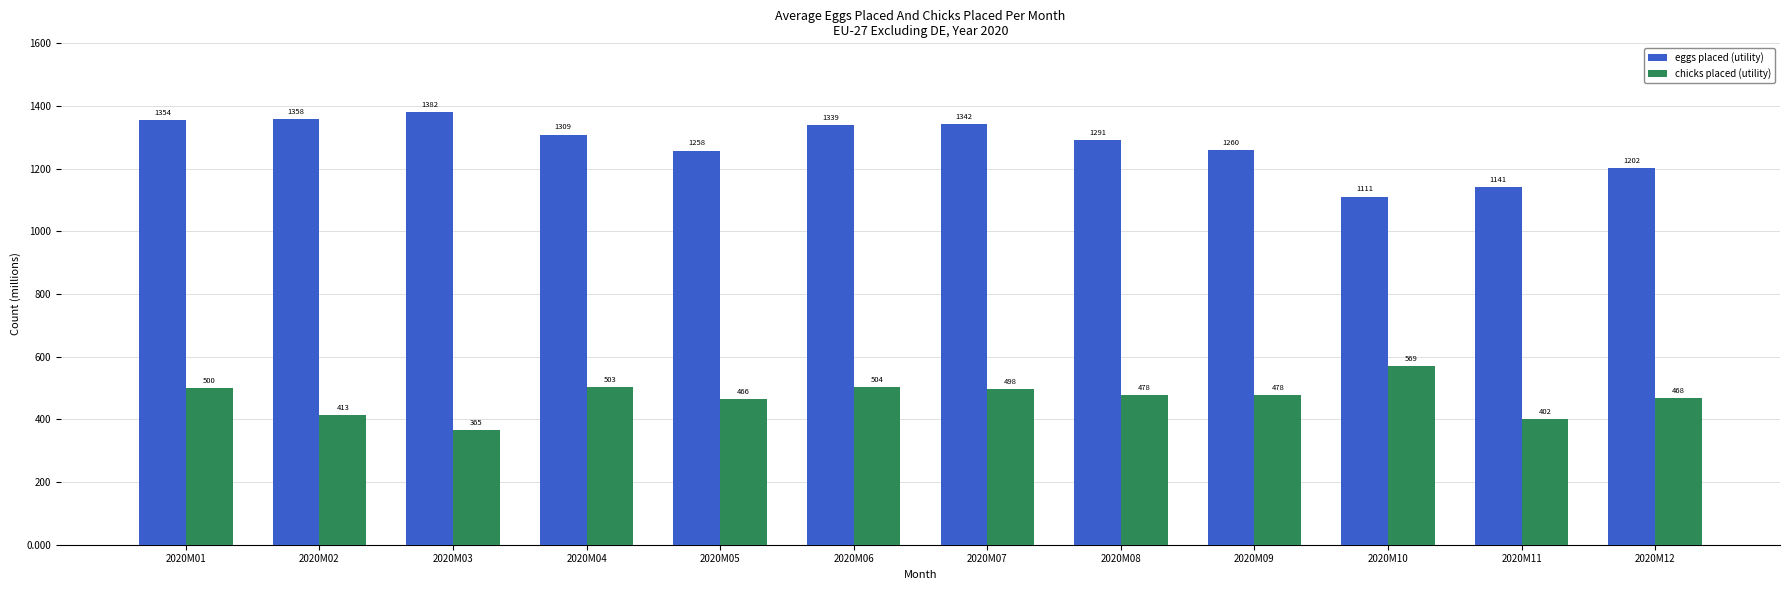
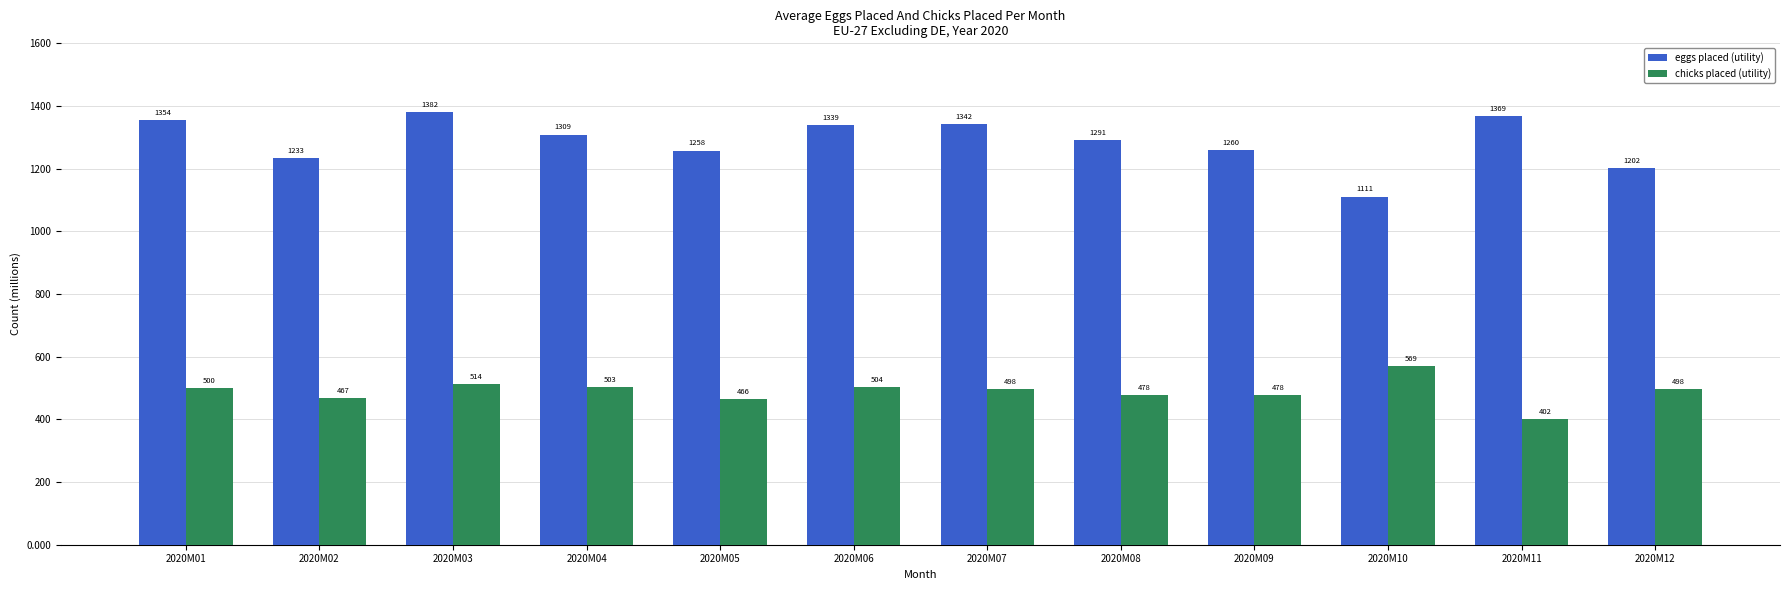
  {
    "eggs placed (utility)": {
      "2020M01": 1354,
-     "2020M02": 1358,
+     "2020M02": 1233,
      "2020M03": 1382,
      "2020M04": 1309,
      "2020M05": 1258,
      "2020M06": 1339,
      "2020M07": 1342,
      "2020M08": 1291,
      "2020M09": 1260,
      "2020M10": 1111,
-     "2020M11": 1141,
+     "2020M11": 1369,
      "2020M12": 1202
    },
    "chicks placed (utility)": {
      "2020M01": 500,
-     "2020M02": 413,
-     "2020M03": 365,
+     "2020M02": 467,
+     "2020M03": 514,
      "2020M04": 503,
      "2020M05": 466,
      "2020M06": 504,
      "2020M07": 498,
      "2020M08": 478,
      "2020M09": 478,
      "2020M10": 569,
      "2020M11": 402,
-     "2020M12": 468
+     "2020M12": 498
    }
  }
